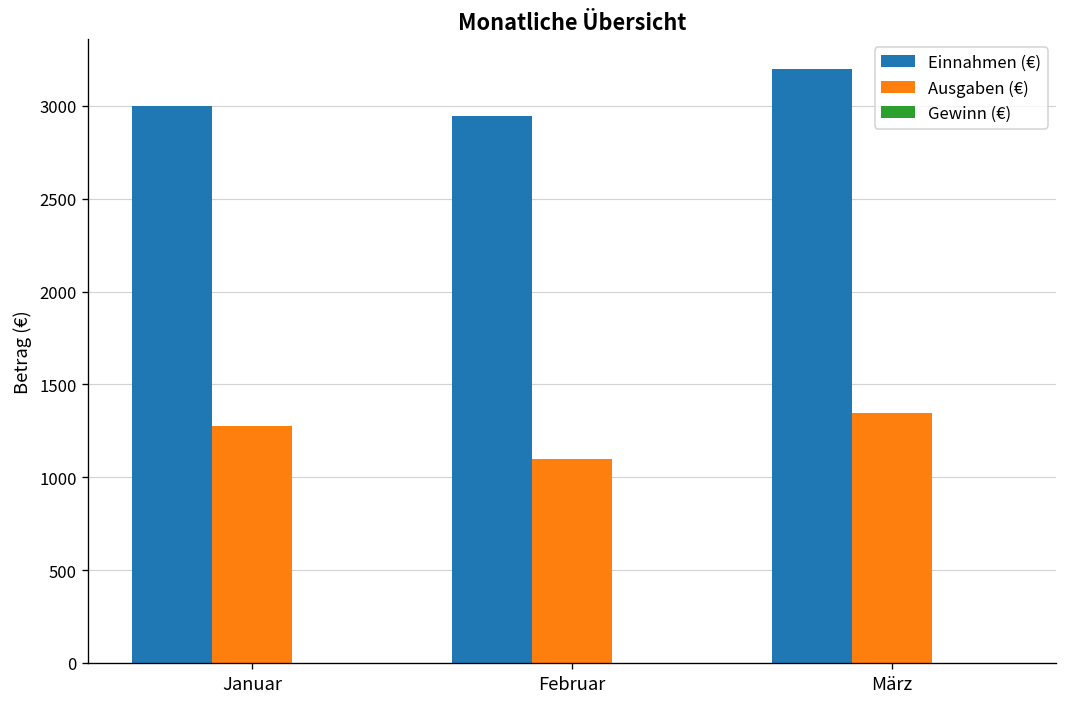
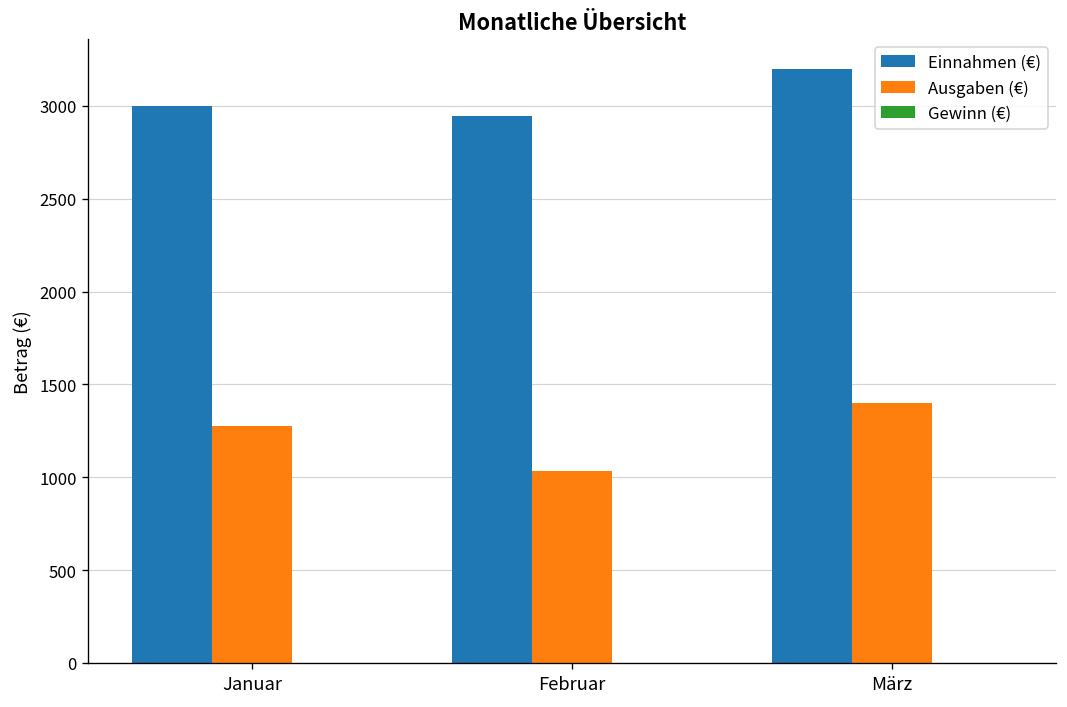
  {
    "Einnahmen (€)": {
      "Januar": 3000,
      "Februar": 2950,
      "März": 3200
    },
    "Ausgaben (€)": {
      "Januar": 1270,
-     "Februar": 1100,
-     "März": 1340
+     "Februar": 1040,
+     "März": 1400
    },
    "Gewinn (€)": {
      "Januar": 0,
      "Februar": 0,
      "März": 0
    }
  }
